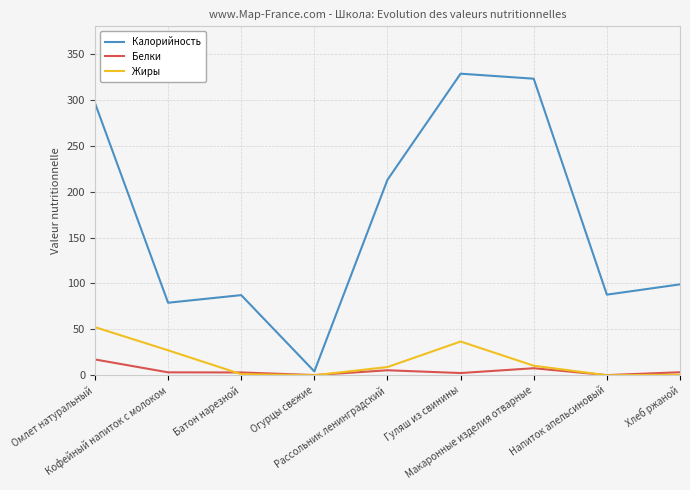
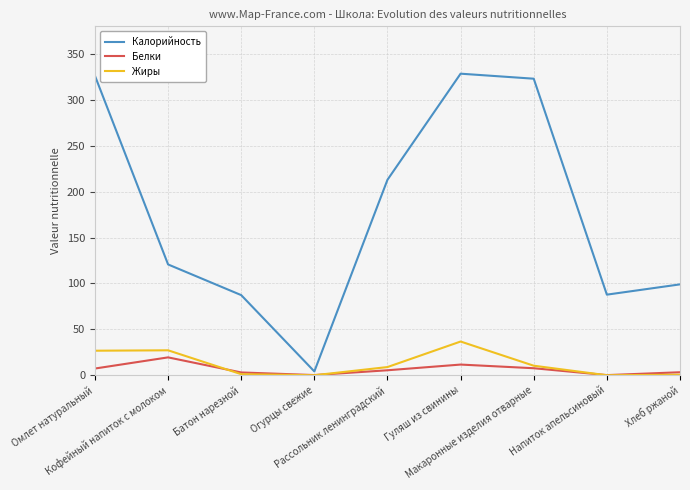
  {
    "Калорийность": {
-     "Омлет натуральный": 300,
-     "Кофейный напиток с молоком": 80,
+     "Омлет натуральный": 330,
+     "Кофейный напиток с молоком": 120,
      "Батон нарезной": 90,
      "Огурцы свежие": 0,
      "Рассольник ленинградский": 210,
      "Гуляш из свинины": 330,
      "Макаронные изделия отварные": 320,
      "Напиток апельсиновый": 90,
      "Хлеб ржаной": 100
    },
    "Белки": {
-     "Омлет натуральный": 20,
-     "Кофейный напиток с молоком": 0,
+     "Омлет натуральный": 10,
+     "Кофейный напиток с молоком": 20,
      "Рассольник ленинградский": 10,
-     "Гуляш из свинины": 0
+     "Гуляш из свинины": 10
    },
    "Жиры": {
-     "Омлет натуральный": 50,
+     "Омлет натуральный": 30,
      "Кофейный напиток с молоком": 30,
      "Рассольник ленинградский": 10,
      "Гуляш из свинины": 40
    }
  }
